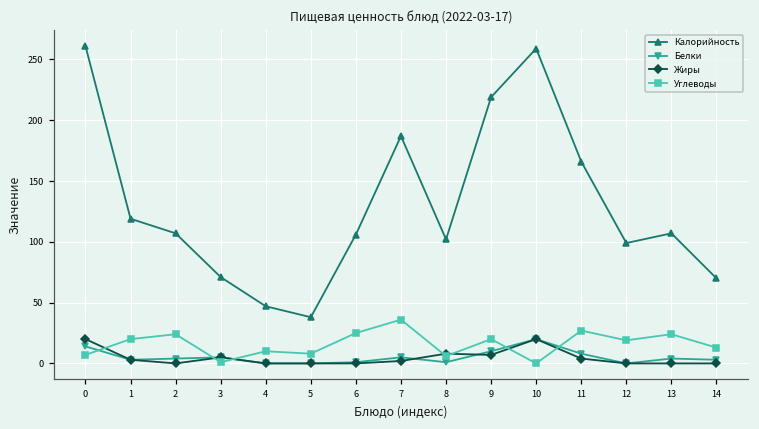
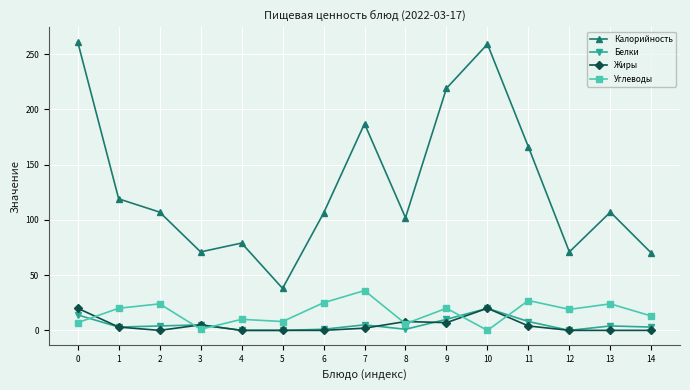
  {
    "Калорийность": {
      "0": 261,
      "1": 119,
      "2": 107,
      "3": 71,
-     "4": 47,
+     "4": 79,
      "5": 38,
      "6": 106,
      "7": 187,
      "8": 102,
      "9": 219,
      "10": 259,
      "11": 166,
-     "12": 99,
+     "12": 71,
      "13": 107,
      "14": 70
    },
    "Жиры": {
      "0": 20,
      "2": 0,
      "7": 2,
      "9": 7,
      "11": 4,
      "13": 0,
      "14": 0
    }
  }
